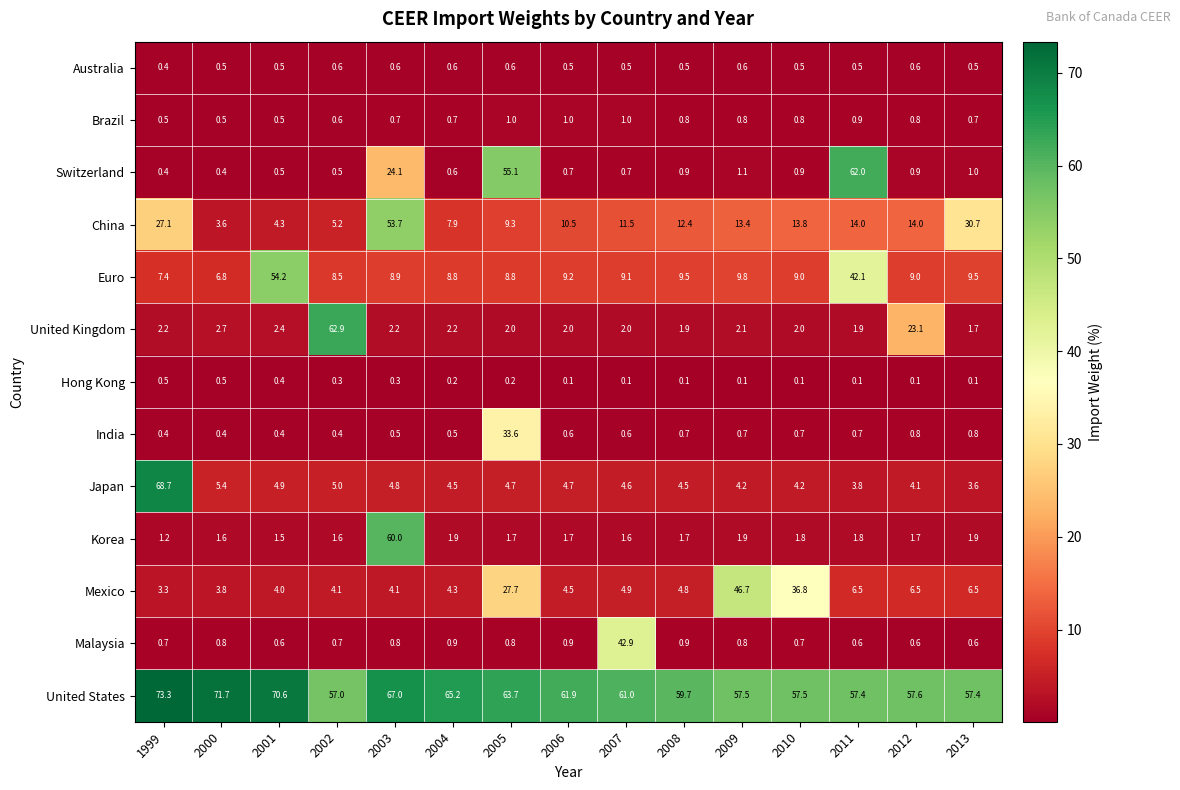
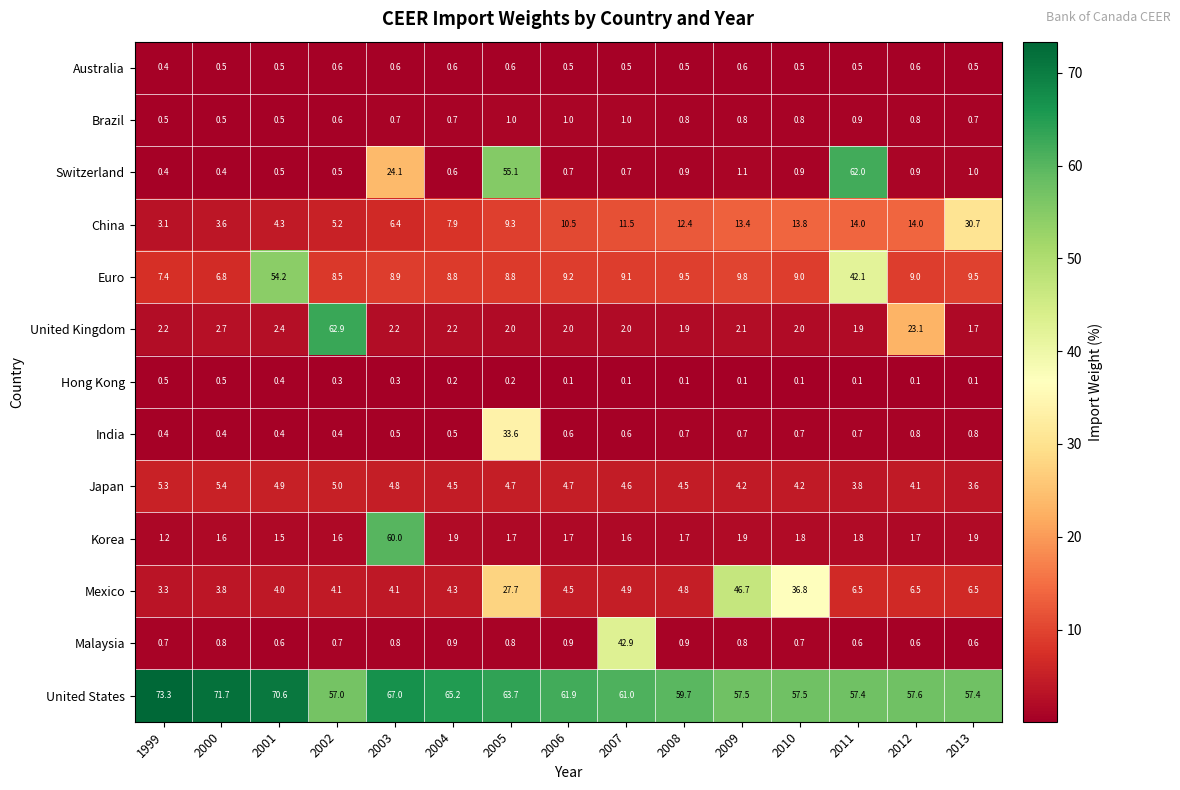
  {
    "Australia": {
      "1999": 0.4,
      "2000": 0.5,
      "2001": 0.5,
      "2002": 0.6,
      "2003": 0.6,
      "2004": 0.6,
      "2005": 0.6,
      "2006": 0.5,
      "2007": 0.5,
      "2008": 0.5,
      "2009": 0.6,
      "2010": 0.5,
      "2011": 0.5,
      "2012": 0.6,
      "2013": 0.5
    },
    "Brazil": {
      "1999": 0.5,
      "2000": 0.5,
      "2001": 0.5,
      "2002": 0.6,
      "2003": 0.7,
      "2004": 0.7,
      "2005": 1.0,
      "2006": 1.0,
      "2007": 1.0,
      "2008": 0.8,
      "2009": 0.8,
      "2010": 0.8,
      "2011": 0.9,
      "2012": 0.8,
      "2013": 0.7
    },
    "Switzerland": {
      "1999": 0.4,
      "2000": 0.4,
      "2001": 0.5,
      "2002": 0.5,
      "2003": 24.1,
      "2004": 0.6,
      "2005": 55.1,
      "2006": 0.7,
      "2007": 0.7,
      "2008": 0.9,
      "2009": 1.1,
      "2010": 0.9,
      "2011": 62.0,
      "2012": 0.9,
      "2013": 1.0
    },
    "China": {
-     "1999": 27.1,
+     "1999": 3.1,
      "2000": 3.6,
      "2001": 4.3,
      "2002": 5.2,
-     "2003": 53.7,
+     "2003": 6.4,
      "2004": 7.9,
      "2005": 9.3,
      "2006": 10.5,
      "2007": 11.5,
      "2008": 12.4,
      "2009": 13.4,
      "2010": 13.8,
      "2011": 14.0,
      "2012": 14.0,
      "2013": 30.7
    },
    "Euro": {
      "1999": 7.4,
      "2000": 6.8,
      "2001": 54.2,
      "2002": 8.5,
      "2003": 8.9,
      "2004": 8.8,
      "2005": 8.8,
      "2006": 9.2,
      "2007": 9.1,
      "2008": 9.5,
      "2009": 9.8,
      "2010": 9.0,
      "2011": 42.1,
      "2012": 9.0,
      "2013": 9.5
    },
    "United Kingdom": {
      "1999": 2.2,
      "2000": 2.7,
      "2001": 2.4,
      "2002": 62.9,
      "2003": 2.2,
      "2004": 2.2,
      "2005": 2.0,
      "2006": 2.0,
      "2007": 2.0,
      "2008": 1.9,
      "2009": 2.1,
      "2010": 2.0,
      "2011": 1.9,
      "2012": 23.1,
      "2013": 1.7
    },
    "Hong Kong": {
      "1999": 0.5,
      "2000": 0.5,
      "2001": 0.4,
      "2002": 0.3,
      "2003": 0.3,
      "2004": 0.2,
      "2005": 0.2,
      "2006": 0.1,
      "2007": 0.1,
      "2008": 0.1,
      "2009": 0.1,
      "2010": 0.1,
      "2011": 0.1,
      "2012": 0.1,
      "2013": 0.1
    },
    "India": {
      "1999": 0.4,
      "2000": 0.4,
      "2001": 0.4,
      "2002": 0.4,
      "2003": 0.5,
      "2004": 0.5,
      "2005": 33.6,
      "2006": 0.6,
      "2007": 0.6,
      "2008": 0.7,
      "2009": 0.7,
      "2010": 0.7,
      "2011": 0.7,
      "2012": 0.8,
      "2013": 0.8
    },
    "Japan": {
-     "1999": 68.7,
+     "1999": 5.3,
      "2000": 5.4,
      "2001": 4.9,
      "2002": 5.0,
      "2003": 4.8,
      "2004": 4.5,
      "2005": 4.7,
      "2006": 4.7,
      "2007": 4.6,
      "2008": 4.5,
      "2009": 4.2,
      "2010": 4.2,
      "2011": 3.8,
      "2012": 4.1,
      "2013": 3.6
    },
    "Korea": {
      "1999": 1.2,
      "2000": 1.6,
      "2001": 1.5,
      "2002": 1.6,
      "2003": 60.0,
      "2004": 1.9,
      "2005": 1.7,
      "2006": 1.7,
      "2007": 1.6,
      "2008": 1.7,
      "2009": 1.9,
      "2010": 1.8,
      "2011": 1.8,
      "2012": 1.7,
      "2013": 1.9
    },
    "Mexico": {
      "1999": 3.3,
      "2000": 3.8,
      "2001": 4.0,
      "2002": 4.1,
      "2003": 4.1,
      "2004": 4.3,
      "2005": 27.7,
      "2006": 4.5,
      "2007": 4.9,
      "2008": 4.8,
      "2009": 46.7,
      "2010": 36.8,
      "2011": 6.5,
      "2012": 6.5,
      "2013": 6.5
    },
    "Malaysia": {
      "1999": 0.7,
      "2000": 0.8,
      "2001": 0.6,
      "2002": 0.7,
      "2003": 0.8,
      "2004": 0.9,
      "2005": 0.8,
      "2006": 0.9,
      "2007": 42.9,
      "2008": 0.9,
      "2009": 0.8,
      "2010": 0.7,
      "2011": 0.6,
      "2012": 0.6,
      "2013": 0.6
    },
    "United States": {
      "1999": 73.3,
      "2000": 71.7,
      "2001": 70.6,
      "2002": 57.0,
      "2003": 67.0,
      "2004": 65.2,
      "2005": 63.7,
      "2006": 61.9,
      "2007": 61.0,
      "2008": 59.7,
      "2009": 57.5,
      "2010": 57.5,
      "2011": 57.4,
      "2012": 57.6,
      "2013": 57.4
    }
  }
